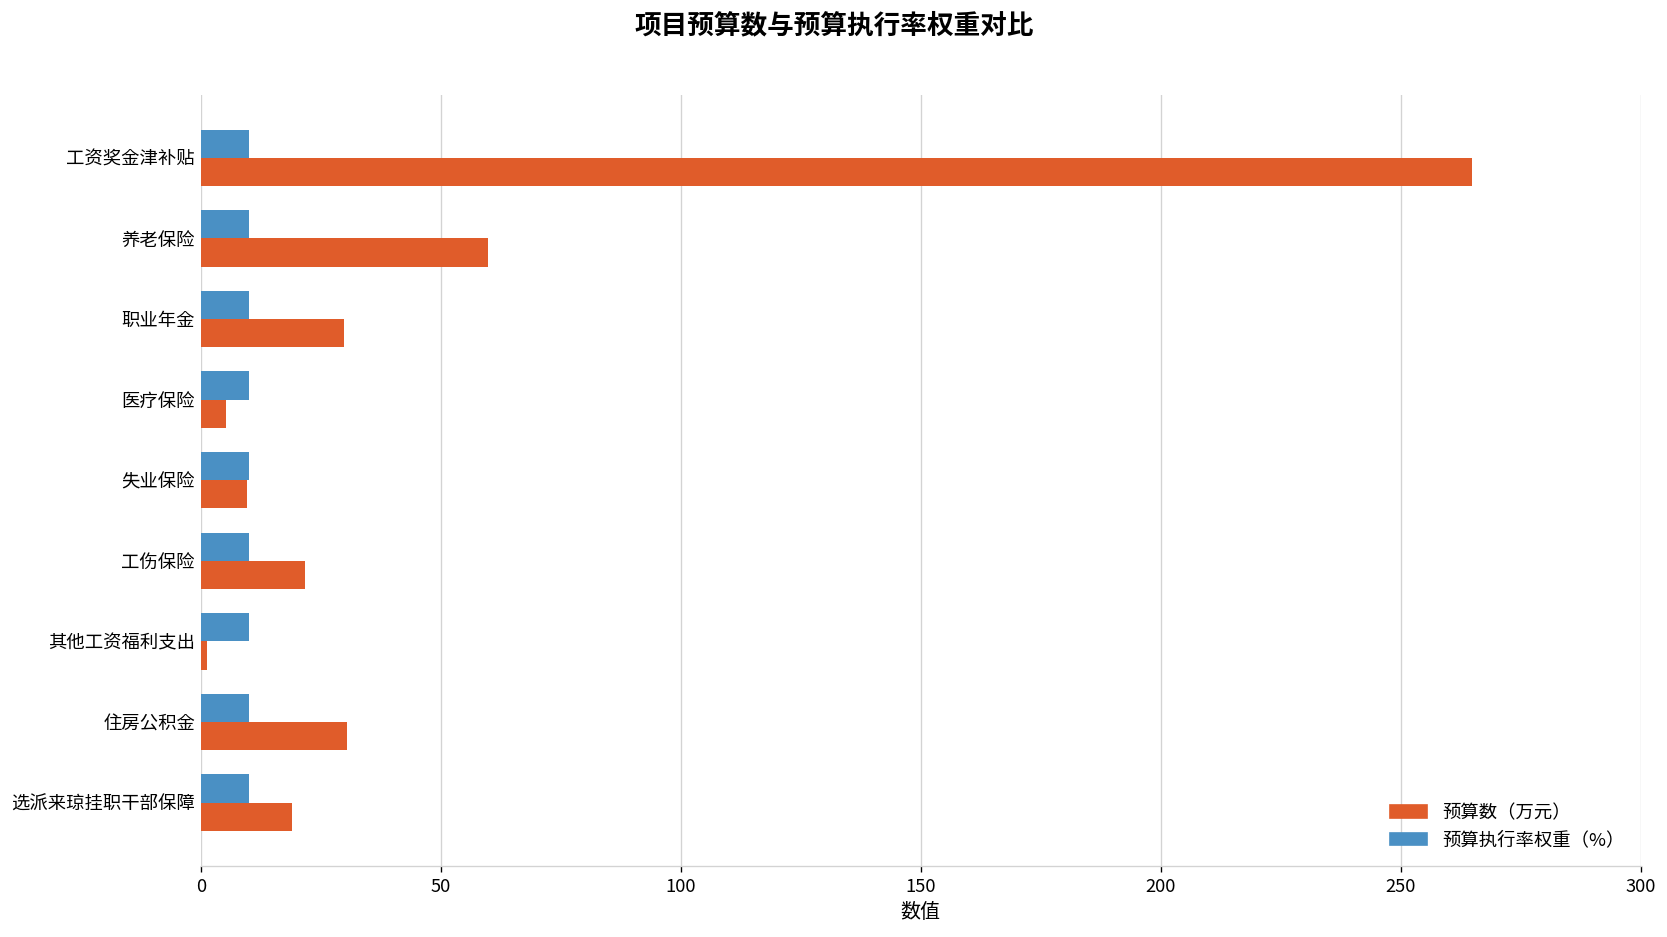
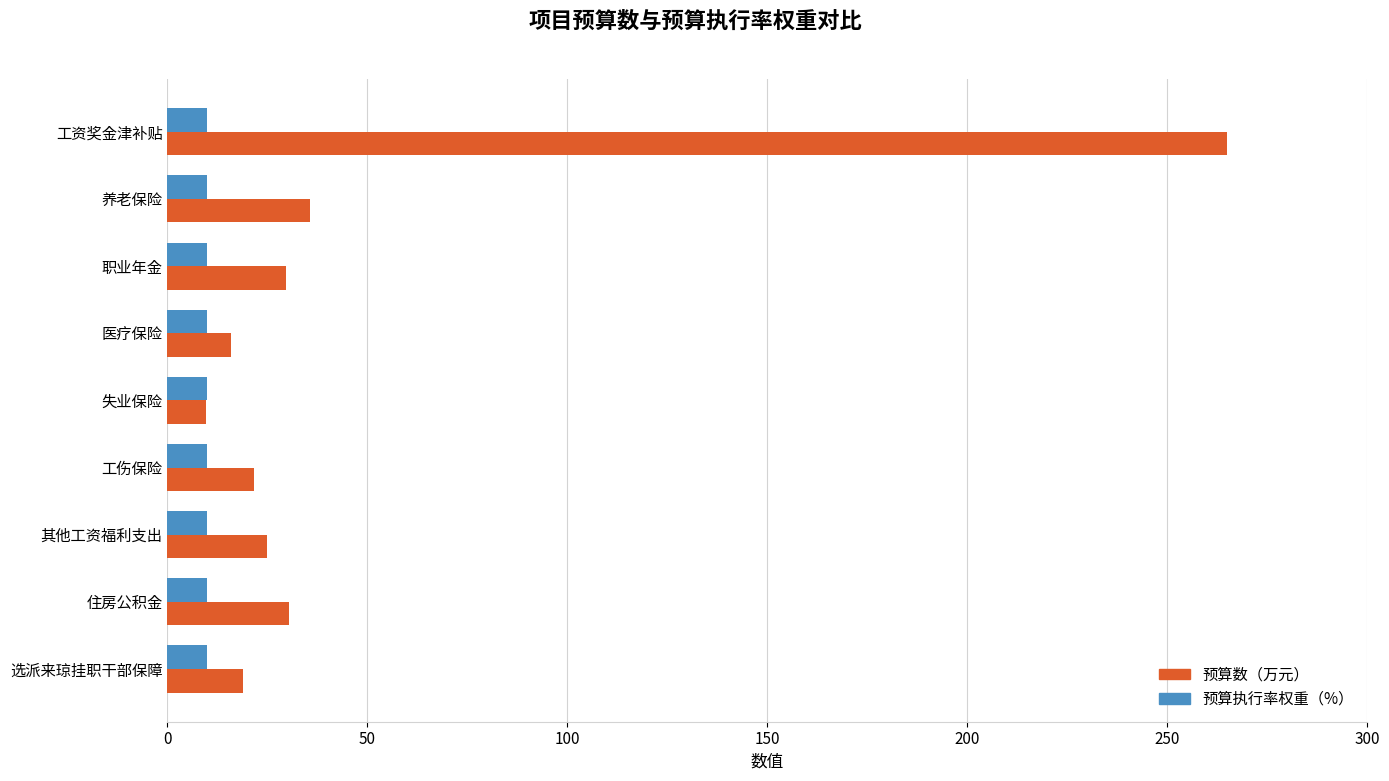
  {
    "预算数（万元）": {
      "工资奖金津补贴": 265,
-     "养老保险": 60,
+     "养老保险": 36,
      "职业年金": 30,
-     "医疗保险": 5,
+     "医疗保险": 16,
      "失业保险": 10,
      "工伤保险": 22,
-     "其他工资福利支出": 1,
+     "其他工资福利支出": 25,
      "住房公积金": 30,
      "选派来琼挂职干部保障": 19
    },
    "预算执行率权重（%）": {
      "工资奖金津补贴": 10,
      "养老保险": 10,
      "职业年金": 10,
      "医疗保险": 10,
      "失业保险": 10,
      "工伤保险": 10,
      "其他工资福利支出": 10,
      "住房公积金": 10,
      "选派来琼挂职干部保障": 10
    }
  }
